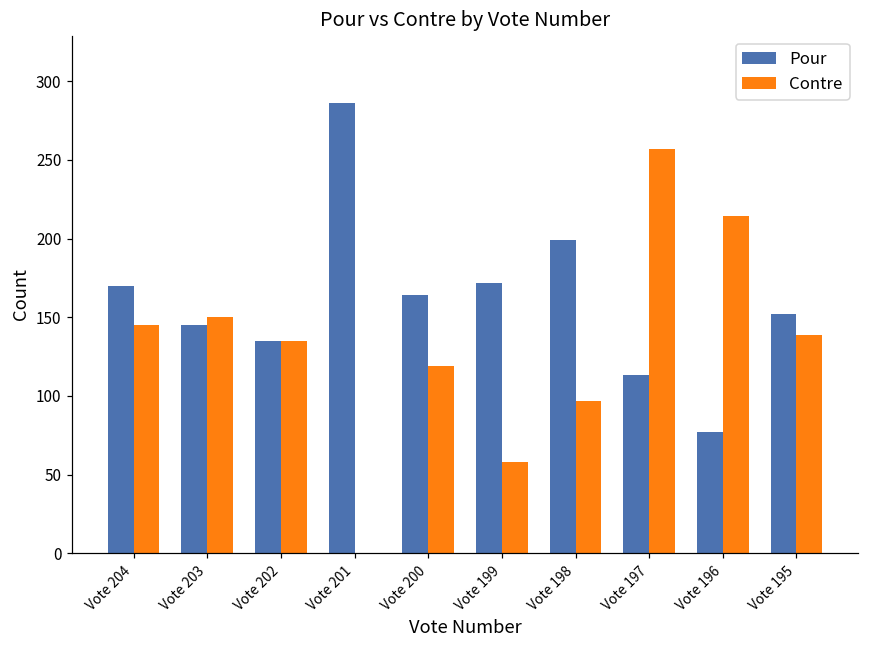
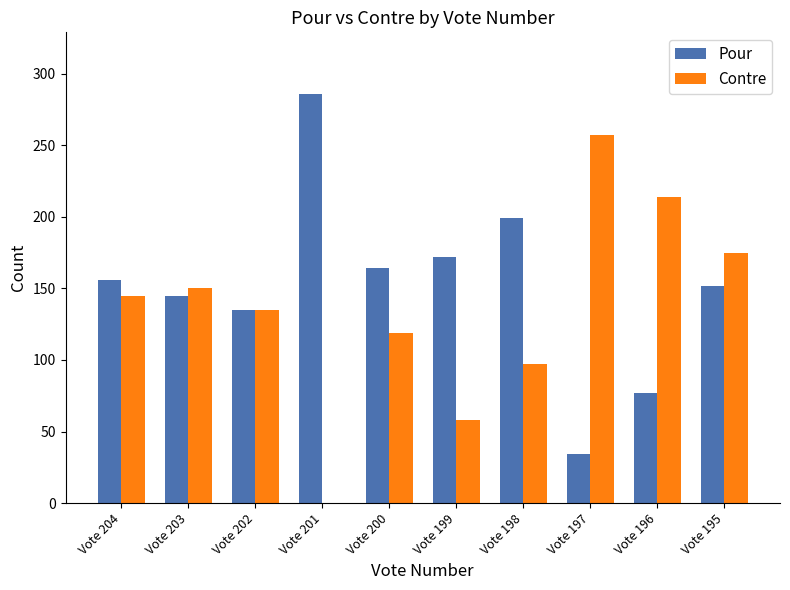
  {
    "Pour": {
-     "Vote 204": 170,
+     "Vote 204": 156,
      "Vote 203": 145,
      "Vote 202": 135,
      "Vote 201": 286,
      "Vote 200": 164,
      "Vote 199": 172,
      "Vote 198": 199,
-     "Vote 197": 113,
+     "Vote 197": 34,
      "Vote 196": 77,
      "Vote 195": 152
    },
    "Contre": {
      "Vote 204": 145,
      "Vote 203": 150,
      "Vote 202": 135,
      "Vote 201": 0,
      "Vote 200": 119,
      "Vote 199": 58,
      "Vote 198": 97,
      "Vote 197": 257,
      "Vote 196": 214,
-     "Vote 195": 139
+     "Vote 195": 175
    }
  }
